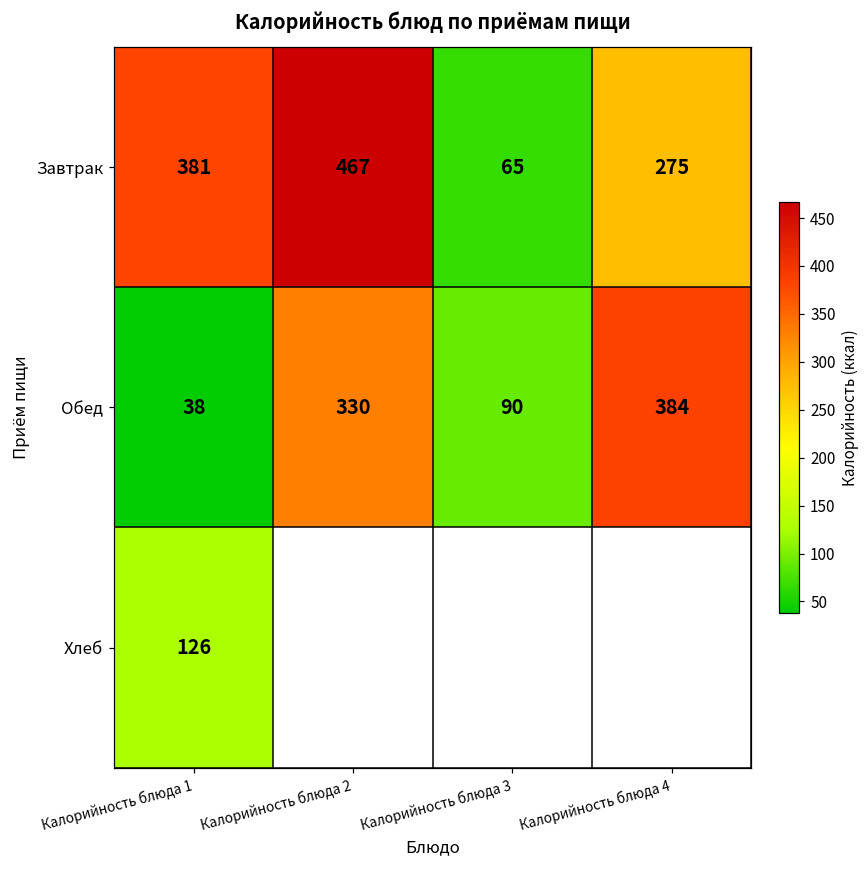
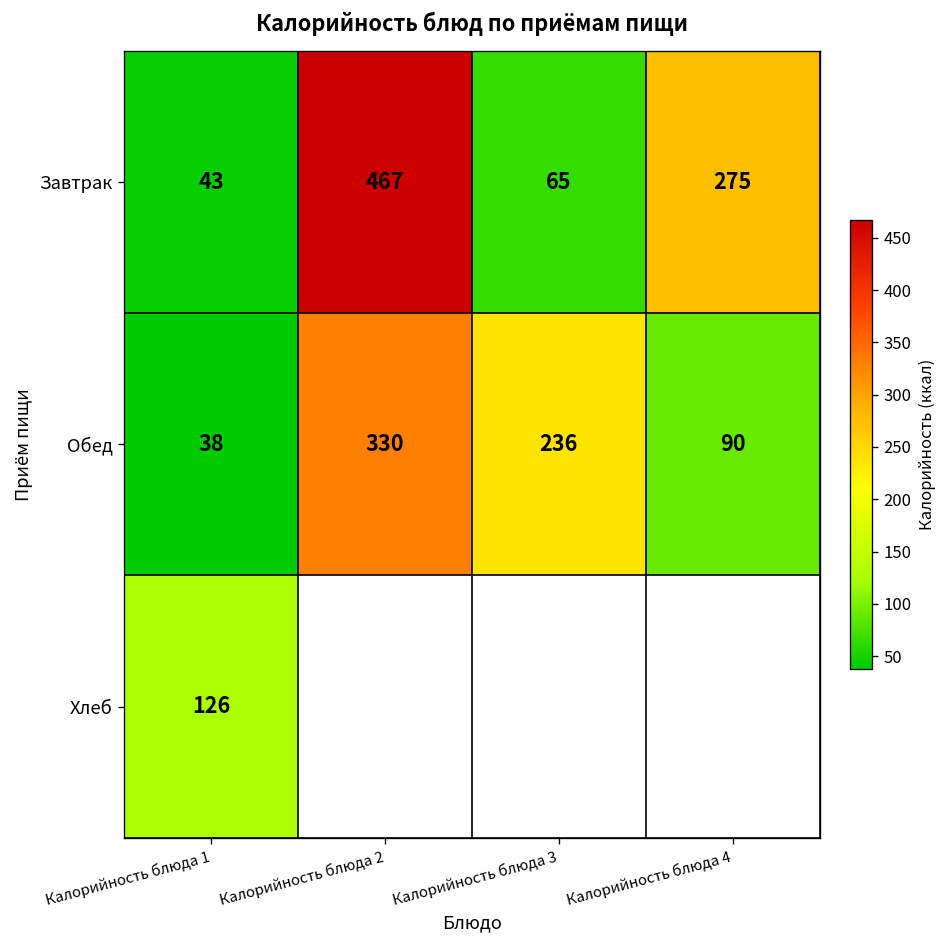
  {
    "Завтрак": {
-     "Калорийность блюда 1": 381,
+     "Калорийность блюда 1": 43,
      "Калорийность блюда 2": 467,
      "Калорийность блюда 3": 65,
      "Калорийность блюда 4": 275
    },
    "Обед": {
      "Калорийность блюда 1": 38,
      "Калорийность блюда 2": 330,
-     "Калорийность блюда 3": 90,
-     "Калорийность блюда 4": 384
+     "Калорийность блюда 3": 236,
+     "Калорийность блюда 4": 90
    },
    "Хлеб": {
      "Калорийность блюда 1": 126
    }
  }
